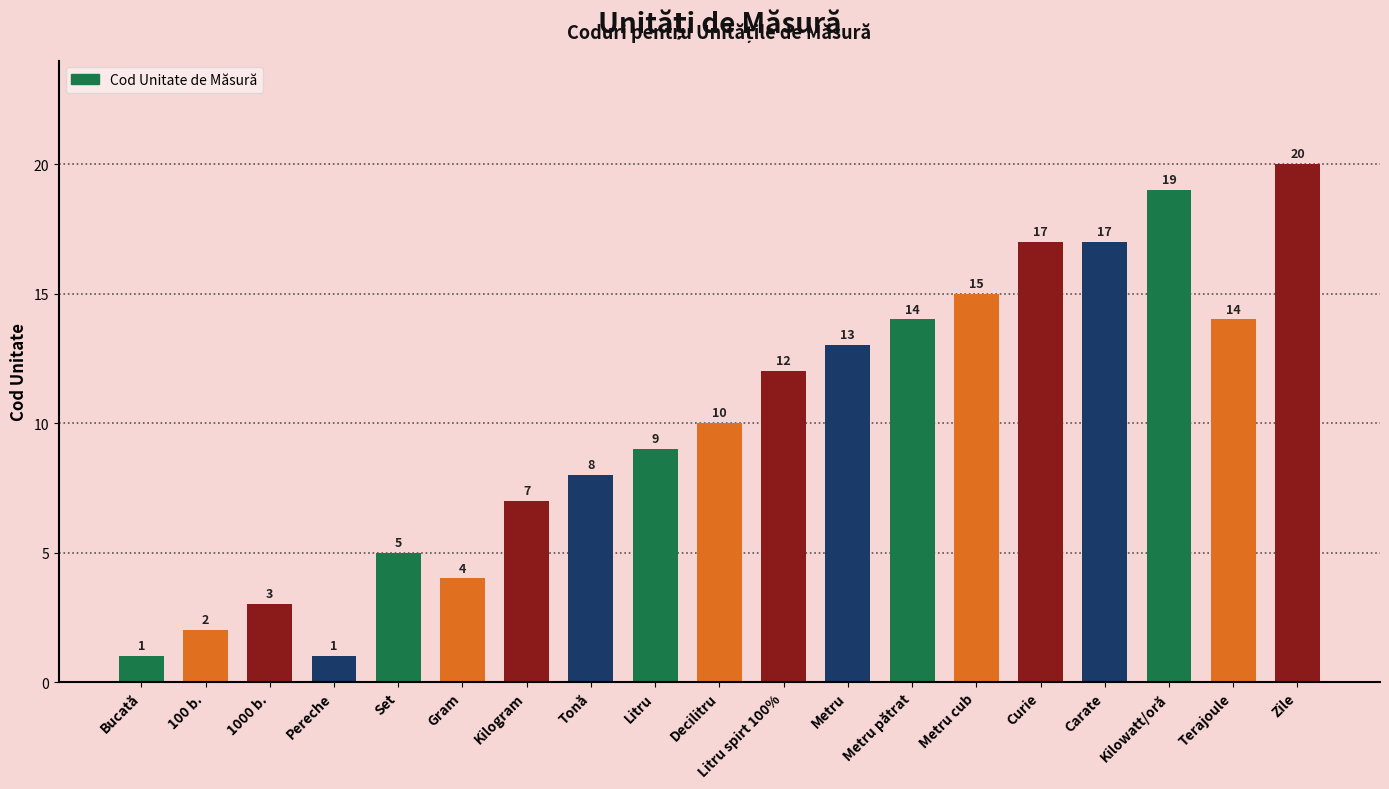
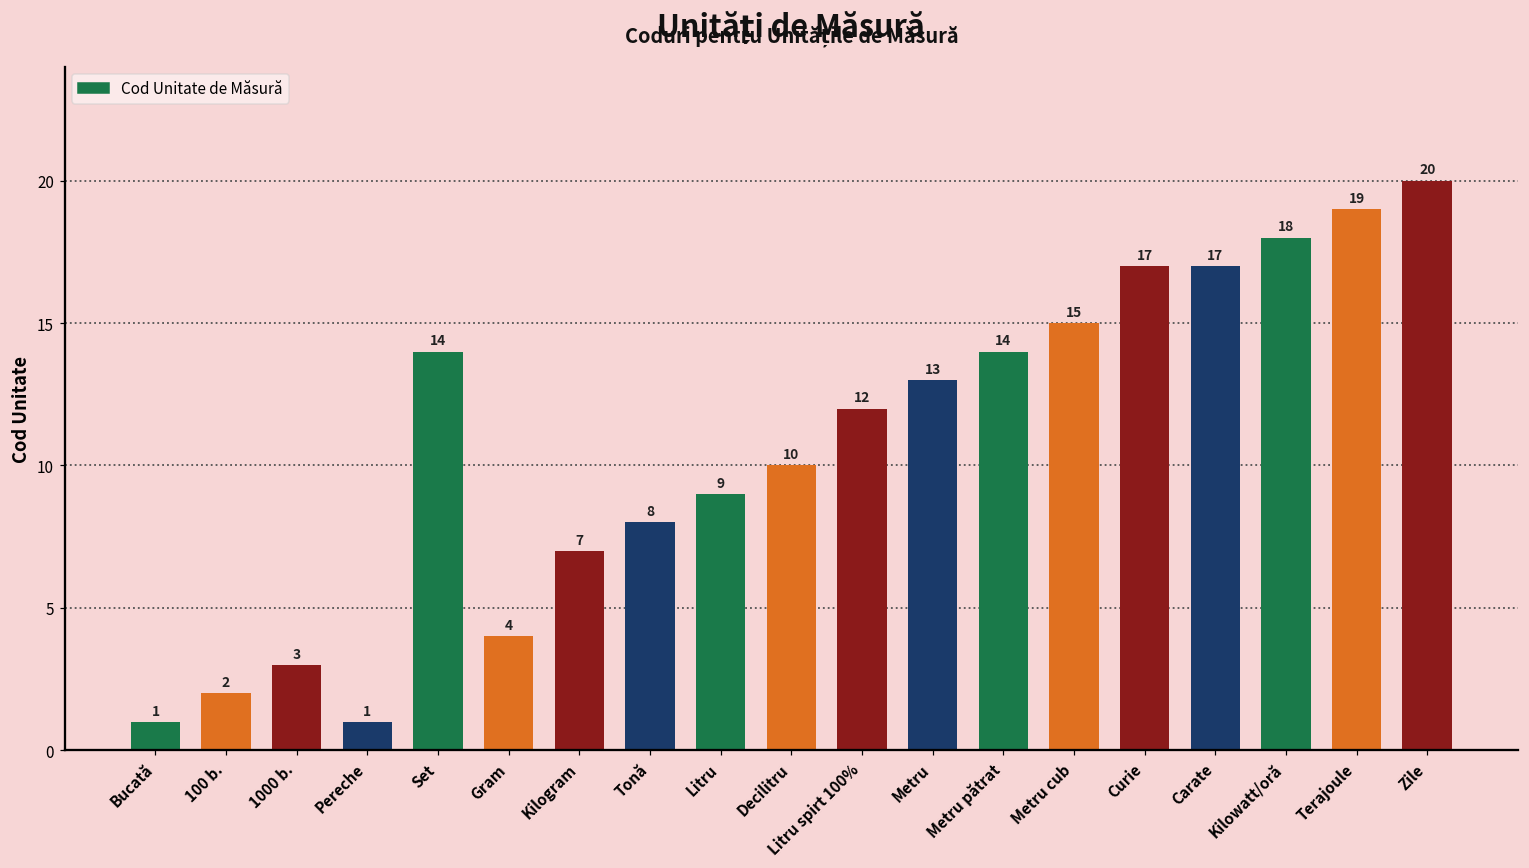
  {
    "Bucată": 1,
    "100 b.": 2,
    "1000 b.": 3,
    "Pereche": 1,
-   "Set": 5,
+   "Set": 14,
    "Gram": 4,
    "Kilogram": 7,
    "Tonă": 8,
    "Litru": 9,
    "Decilitru": 10,
    "Litru spirt 100%": 12,
    "Metru": 13,
    "Metru pătrat": 14,
    "Metru cub": 15,
    "Curie": 17,
    "Carate": 17,
-   "Kilowatt/oră": 19,
-   "Terajoule": 14,
+   "Kilowatt/oră": 18,
+   "Terajoule": 19,
    "Zile": 20
  }
